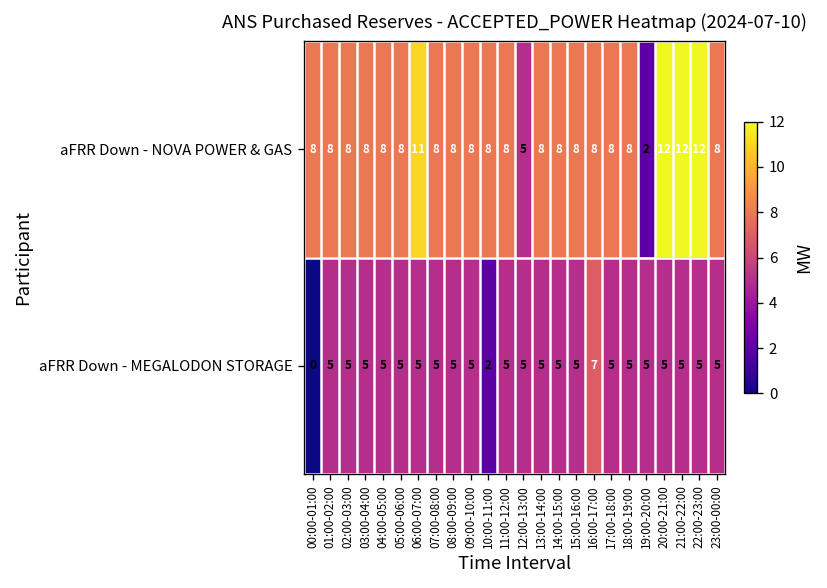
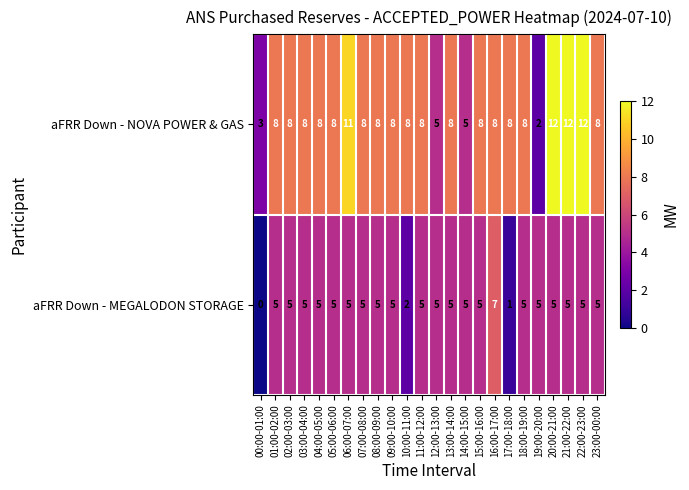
  {
    "aFRR Down - NOVA POWER & GAS": {
-     "00:00-01:00": 8,
+     "00:00-01:00": 3,
      "01:00-02:00": 8,
      "02:00-03:00": 8,
      "03:00-04:00": 8,
      "04:00-05:00": 8,
      "05:00-06:00": 8,
      "06:00-07:00": 11,
      "07:00-08:00": 8,
      "08:00-09:00": 8,
      "09:00-10:00": 8,
      "10:00-11:00": 8,
      "11:00-12:00": 8,
      "12:00-13:00": 5,
      "13:00-14:00": 8,
-     "14:00-15:00": 8,
+     "14:00-15:00": 5,
      "15:00-16:00": 8,
      "16:00-17:00": 8,
      "17:00-18:00": 8,
      "18:00-19:00": 8,
      "19:00-20:00": 2,
      "20:00-21:00": 12,
      "21:00-22:00": 12,
      "22:00-23:00": 12,
      "23:00-00:00": 8
    },
    "aFRR Down - MEGALODON STORAGE": {
      "00:00-01:00": 0,
      "01:00-02:00": 5,
      "02:00-03:00": 5,
      "03:00-04:00": 5,
      "04:00-05:00": 5,
      "05:00-06:00": 5,
      "06:00-07:00": 5,
      "07:00-08:00": 5,
      "08:00-09:00": 5,
      "09:00-10:00": 5,
      "10:00-11:00": 2,
      "11:00-12:00": 5,
      "12:00-13:00": 5,
      "13:00-14:00": 5,
      "14:00-15:00": 5,
      "15:00-16:00": 5,
      "16:00-17:00": 7,
-     "17:00-18:00": 5,
+     "17:00-18:00": 1,
      "18:00-19:00": 5,
      "19:00-20:00": 5,
      "20:00-21:00": 5,
      "21:00-22:00": 5,
      "22:00-23:00": 5,
      "23:00-00:00": 5
    }
  }
